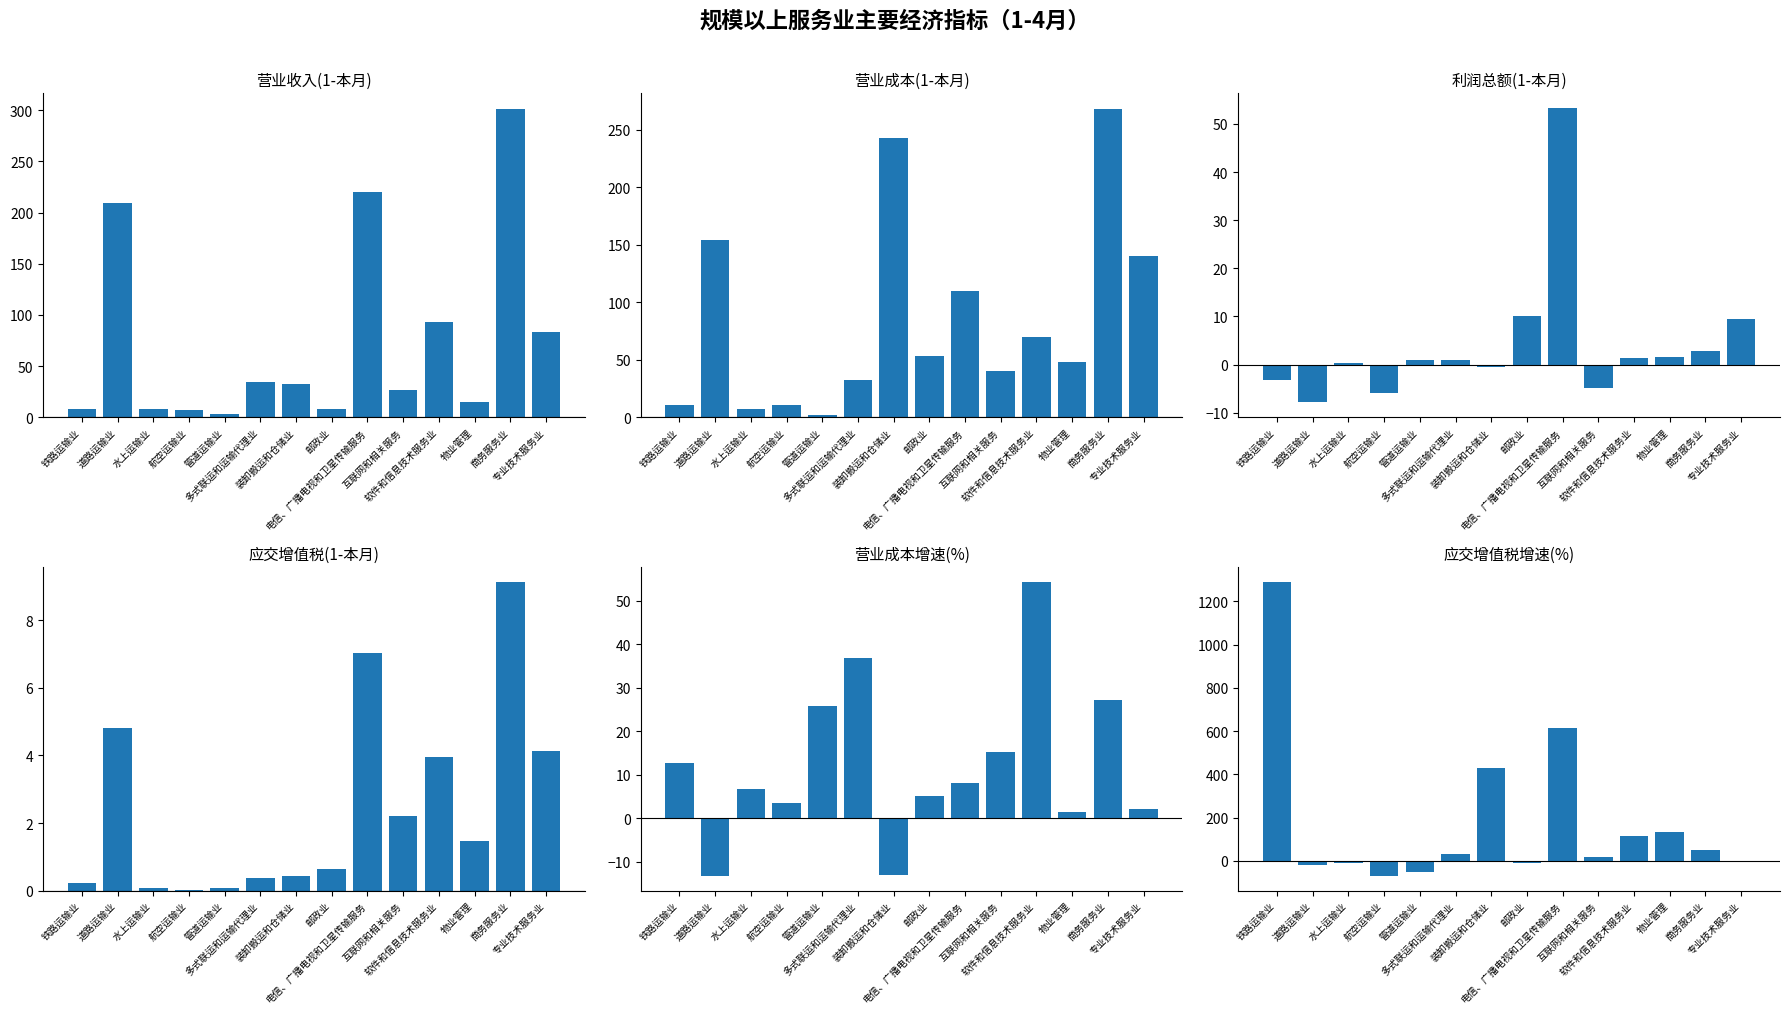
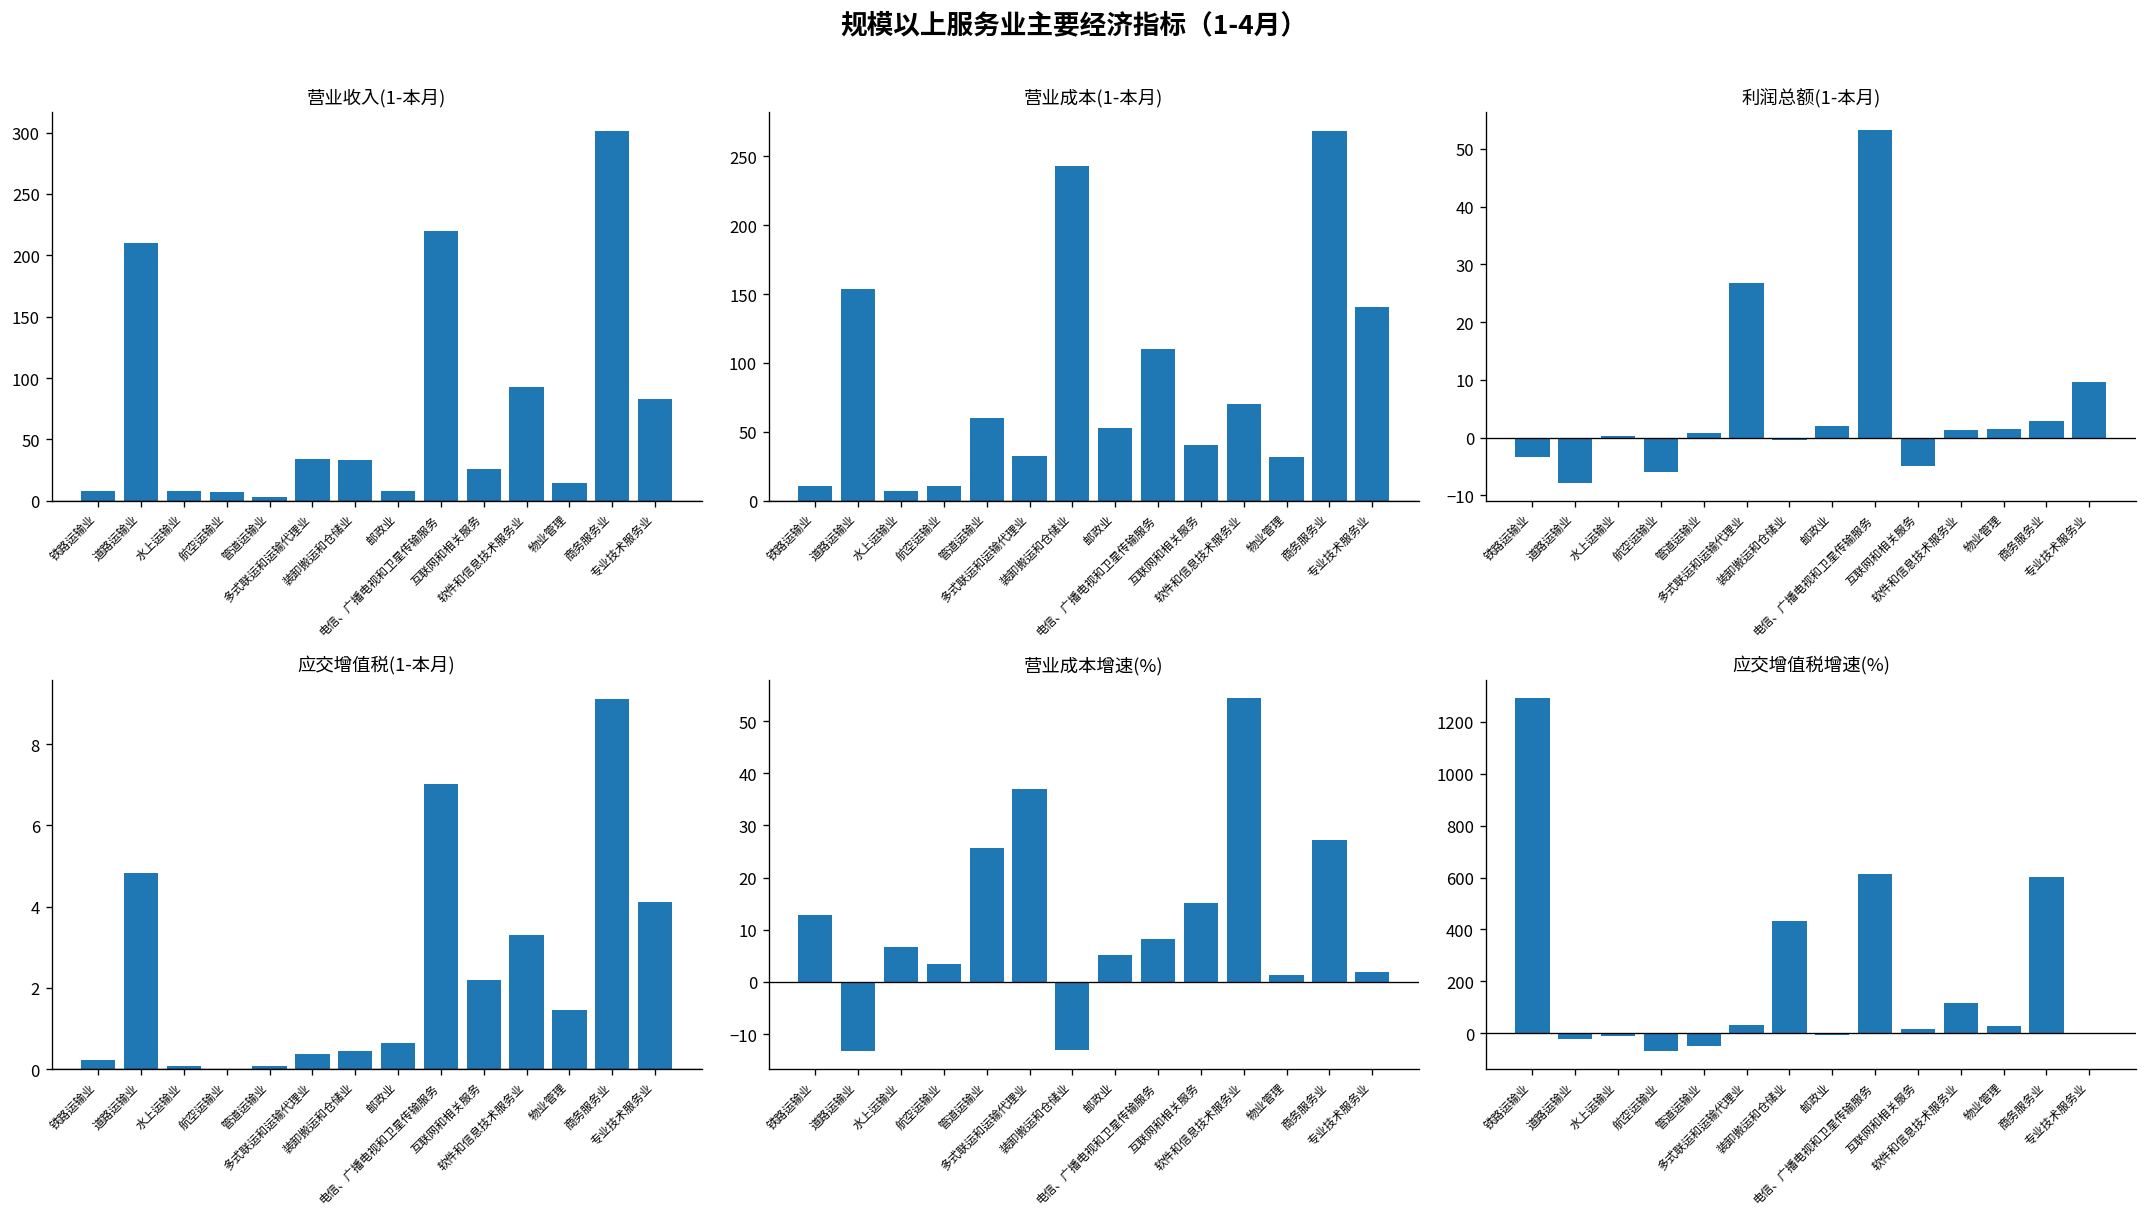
  {
    "营业收入(1-本月)": {
      "铁路运输业": 8,
      "道路运输业": 210,
      "水上运输业": 8,
      "航空运输业": 7,
      "管道运输业": 3,
      "多式联运和运输代理业": 34,
      "装卸搬运和仓储业": 33,
      "邮政业": 8,
      "电信、广播电视和卫星传输服务": 220,
      "互联网和相关服务": 26,
      "软件和信息技术服务业": 93,
      "物业管理": 15,
      "商务服务业": 302,
      "专业技术服务业": 83
    },
    "营业成本(1-本月)": {
      "铁路运输业": 11,
      "道路运输业": 154,
      "水上运输业": 7,
      "航空运输业": 11,
-     "管道运输业": 2,
+     "管道运输业": 60,
      "多式联运和运输代理业": 32,
      "装卸搬运和仓储业": 243,
      "邮政业": 53,
      "电信、广播电视和卫星传输服务": 110,
      "互联网和相关服务": 40,
      "软件和信息技术服务业": 70,
-     "物业管理": 48,
+     "物业管理": 32,
      "商务服务业": 268,
      "专业技术服务业": 140
    },
    "利润总额(1-本月)": {
      "铁路运输业": -3,
      "道路运输业": -8,
      "航空运输业": -6,
      "管道运输业": 1,
-     "多式联运和运输代理业": 1,
-     "邮政业": 10,
+     "多式联运和运输代理业": 27,
+     "邮政业": 2,
      "电信、广播电视和卫星传输服务": 53,
      "互联网和相关服务": -5,
      "软件和信息技术服务业": 1,
      "物业管理": 2,
      "商务服务业": 3,
      "专业技术服务业": 10
    },
    "应交增值税(1-本月)": {
      "铁路运输业": 0.2,
      "道路运输业": 4.8,
      "多式联运和运输代理业": 0.4,
      "装卸搬运和仓储业": 0.4,
      "邮政业": 0.6,
      "电信、广播电视和卫星传输服务": 7.0,
      "互联网和相关服务": 2.2,
-     "软件和信息技术服务业": 3.9,
+     "软件和信息技术服务业": 3.3,
      "物业管理": 1.5,
      "商务服务业": 9.1,
      "专业技术服务业": 4.1
    },
    "营业成本增速(%)": {
      "铁路运输业": 13,
      "道路运输业": -13,
      "水上运输业": 7,
      "航空运输业": 3,
      "管道运输业": 26,
      "多式联运和运输代理业": 37,
      "装卸搬运和仓储业": -13,
      "邮政业": 5,
      "电信、广播电视和卫星传输服务": 8,
      "互联网和相关服务": 15,
      "软件和信息技术服务业": 54,
      "物业管理": 1,
      "商务服务业": 27,
      "专业技术服务业": 2
    },
    "应交增值税增速(%)": {
      "铁路运输业": 1290,
      "道路运输业": -20,
      "航空运输业": -70,
      "管道运输业": -50,
      "多式联运和运输代理业": 30,
      "装卸搬运和仓储业": 430,
      "电信、广播电视和卫星传输服务": 610,
      "互联网和相关服务": 20,
      "软件和信息技术服务业": 120,
-     "物业管理": 130,
-     "商务服务业": 50
+     "物业管理": 30,
+     "商务服务业": 600
    }
  }
